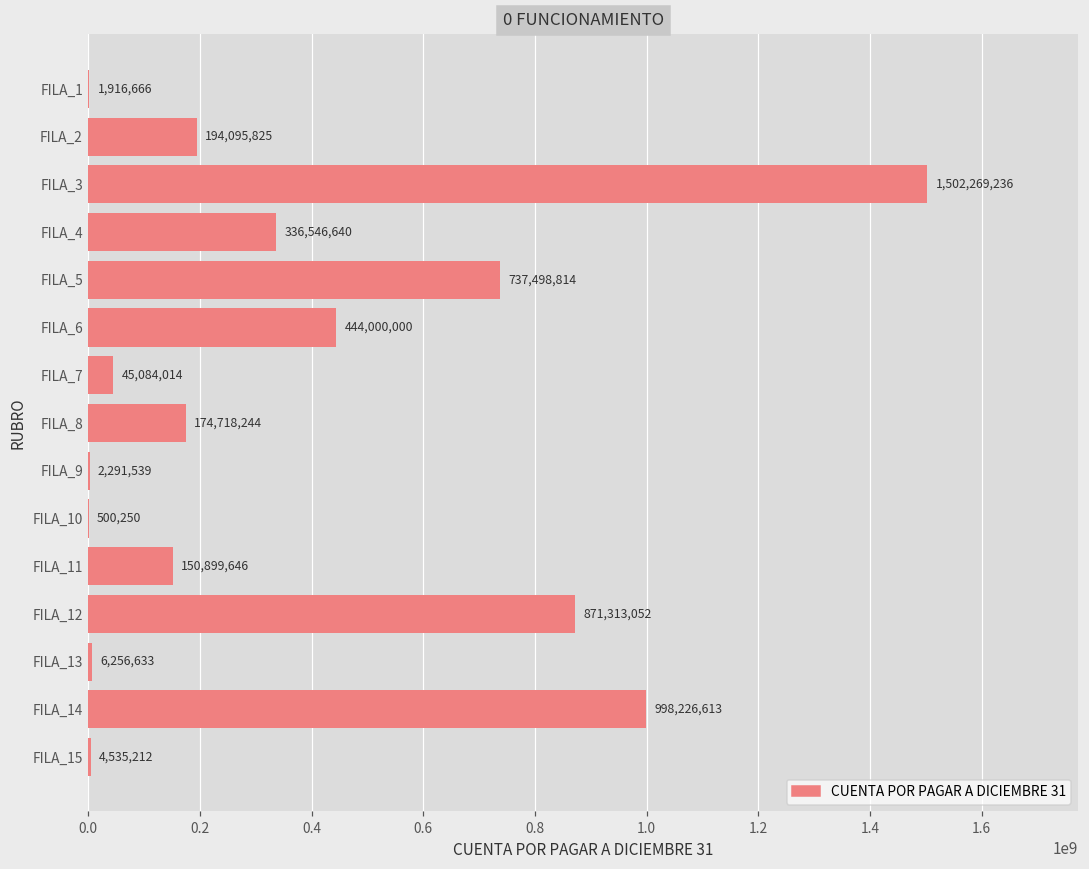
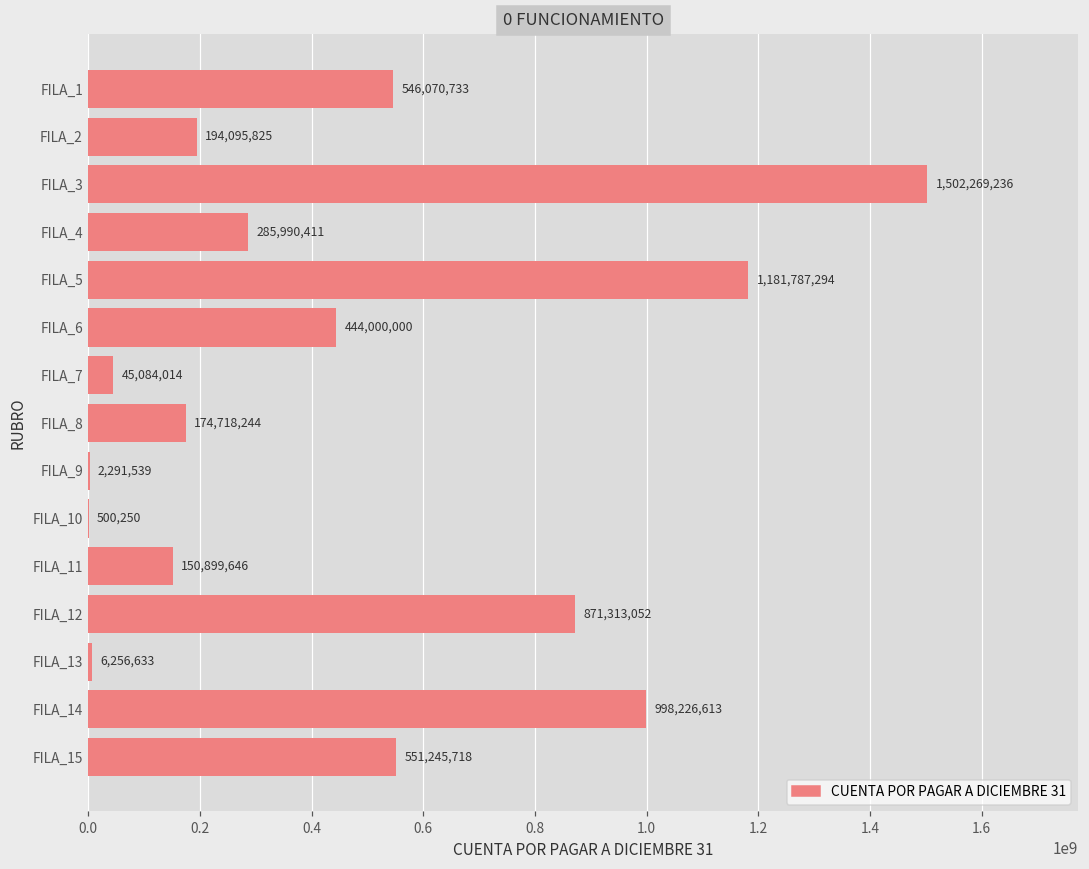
  {
-   "FILA_1": "1,916,666",
+   "FILA_1": "546,070,733",
    "FILA_2": "194,095,825",
    "FILA_3": "1,502,269,236",
-   "FILA_4": "336,546,640",
-   "FILA_5": "737,498,814",
+   "FILA_4": "285,990,411",
+   "FILA_5": "1,181,787,294",
    "FILA_6": "444,000,000",
    "FILA_7": "45,084,014",
    "FILA_8": "174,718,244",
    "FILA_9": "2,291,539",
    "FILA_10": "500,250",
    "FILA_11": "150,899,646",
    "FILA_12": "871,313,052",
    "FILA_13": "6,256,633",
    "FILA_14": "998,226,613",
-   "FILA_15": "4,535,212"
+   "FILA_15": "551,245,718"
  }
